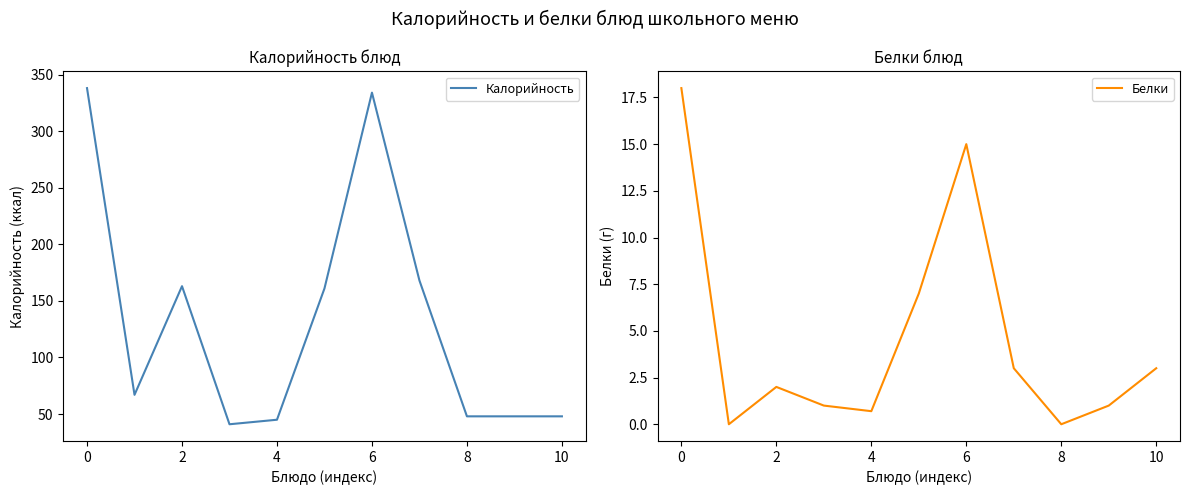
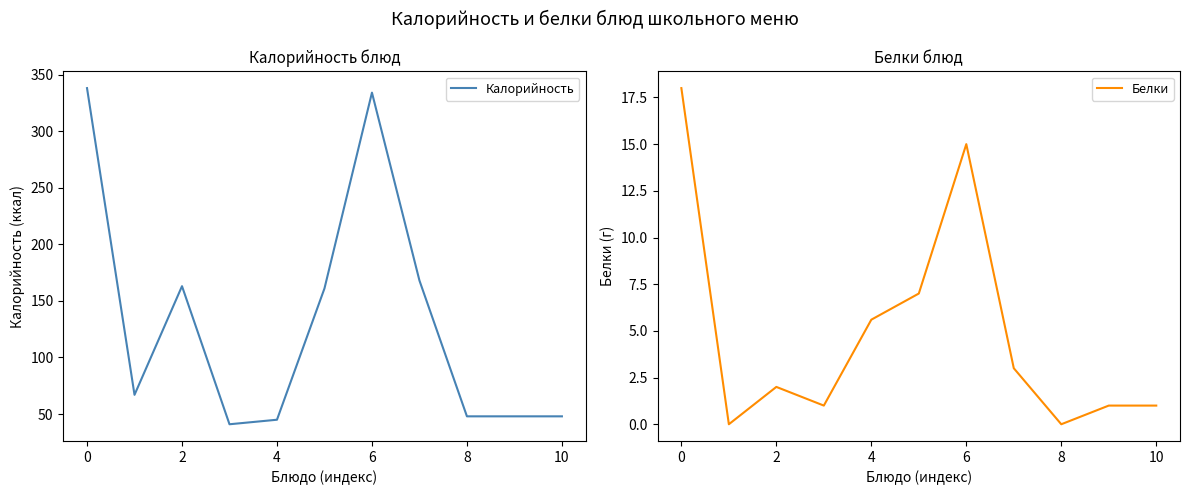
  {
    "Калорийность блюд": {
      "0": 338,
      "2": 163,
      "4": 45,
      "6": 334,
      "8": 48,
      "10": 48
    },
    "Белки блюд": {
      "0": 18.0,
      "2": 2.0,
-     "4": 0.7,
+     "4": 5.6,
      "6": 15.0,
      "8": 0.0,
-     "10": 3
+     "10": 1
    }
  }
